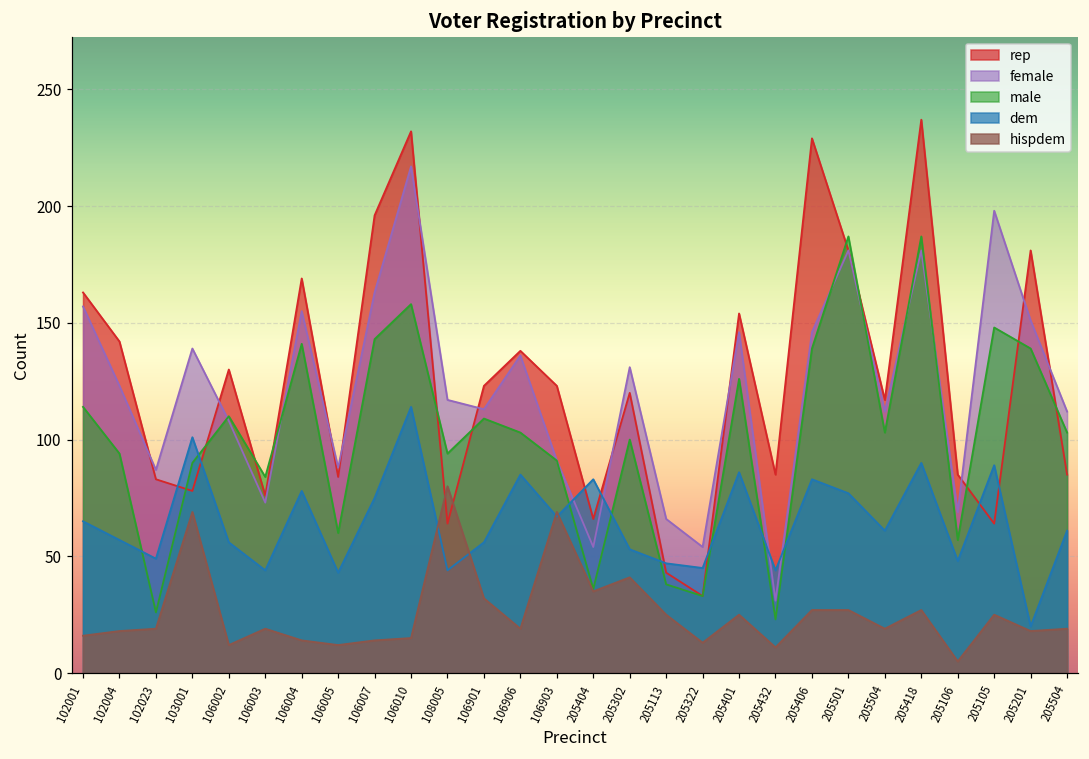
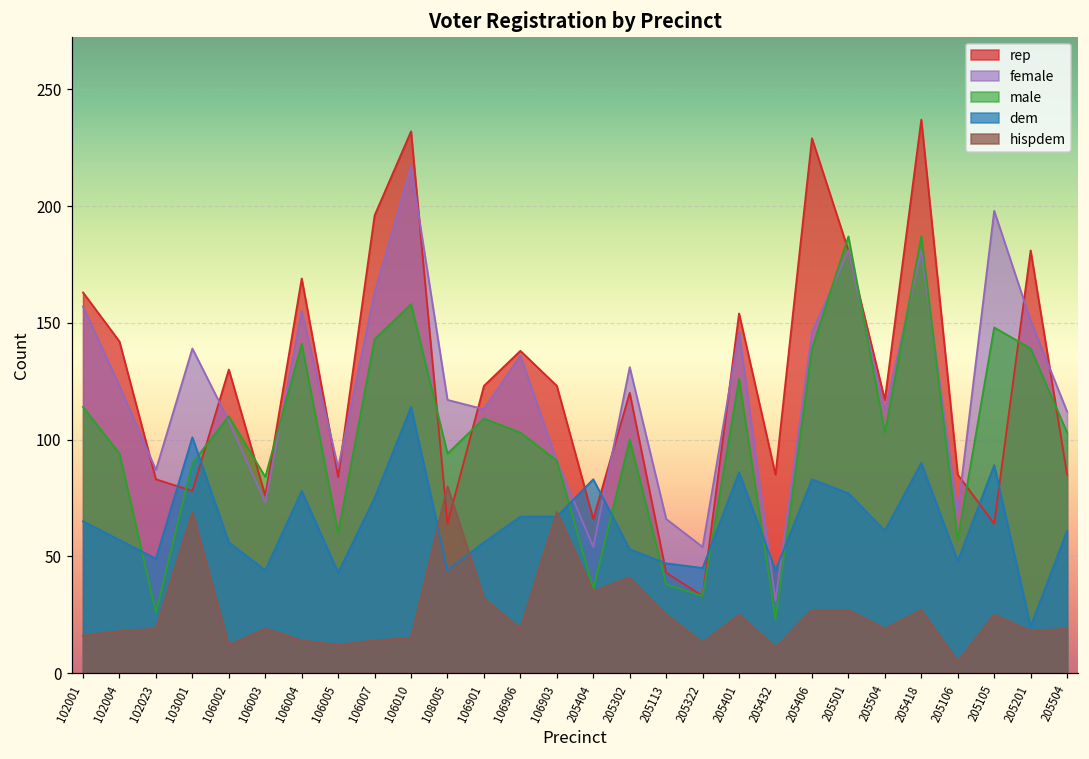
  {
    "rep": {
      "102001": 163,
      "102004": 142,
      "102023": 83,
      "103001": 78,
      "106002": 130,
      "106003": 76,
      "106004": 169,
      "106005": 84,
      "106007": 196,
      "106010": 232,
      "108005": 64,
      "106901": 123,
      "106906": 138,
      "106903": 123,
      "205404": 66,
      "205302": 120,
      "205113": 43,
      "205401": 154,
      "205432": 85,
      "205406": 229,
      "205418": 237,
      "205106": 85,
      "205105": 64,
      "205201": 181
    },
    "female": {
      "102001": 157,
      "102004": 123,
      "102023": 87,
      "103001": 139,
      "106002": 108,
      "106003": 73,
      "106004": 155,
      "106005": 88,
      "106007": 163,
      "106010": 217,
      "108005": 117,
      "106901": 113,
      "106906": 136,
      "205404": 54,
      "205302": 131,
      "205113": 66,
      "205322": 54,
      "205401": 146,
      "205432": 31,
      "205406": 146,
      "205418": 181,
      "205106": 69,
      "205105": 198,
      "205201": 151
    },
    "male": {
      "102001": 114,
      "102004": 94,
      "102023": 26,
      "103001": 90,
      "106002": 110,
      "106003": 84,
      "106004": 141,
      "106005": 60,
      "106007": 143,
      "106010": 158,
      "108005": 94,
      "106901": 109,
      "106906": 103,
      "205302": 100,
      "205113": 38,
      "205401": 126,
      "205432": 23,
      "205406": 139,
      "205501": 187,
      "205418": 187,
      "205106": 57,
      "205105": 148,
      "205201": 139
    },
    "dem": {
      "102001": 65,
      "102004": 57,
      "102023": 49,
      "103001": 101,
      "106002": 56,
      "106003": 44,
      "106004": 78,
      "106005": 43,
      "106007": 75,
      "106010": 114,
      "108005": 44,
      "106901": 56,
-     "106906": 85,
+     "106906": 67,
      "106903": 67,
      "205404": 83,
      "205302": 53,
      "205113": 47,
      "205322": 45,
      "205401": 86,
      "205432": 44,
      "205406": 83,
      "205501": 77,
      "205418": 90,
      "205106": 48,
      "205105": 89,
      "205201": 20
    },
    "hispdem": {
      "102001": 16,
      "102004": 18,
      "102023": 19,
      "103001": 69,
      "106002": 12,
      "106003": 19,
      "106004": 14,
      "106005": 12,
      "106007": 14,
      "106010": 15,
      "108005": 80,
      "106901": 32,
      "106906": 19,
      "106903": 69,
      "205302": 41,
      "205113": 25,
      "205322": 13,
      "205401": 25,
      "205432": 11,
      "205406": 27,
      "205501": 27,
      "205418": 27,
      "205106": 5,
      "205105": 25,
      "205201": 18
    }
  }
